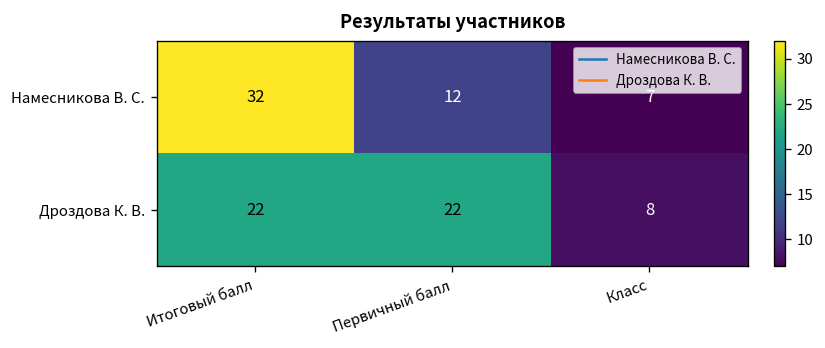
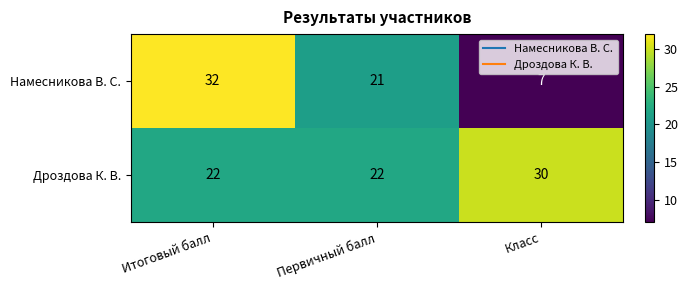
  {
    "Намесникова В. С.": {
      "Итоговый балл": 32,
-     "Первичный балл": 12
+     "Первичный балл": 21
    },
    "Дроздова К. В.": {
      "Итоговый балл": 22,
      "Первичный балл": 22,
-     "Класс": 8
+     "Класс": 30
    }
  }
